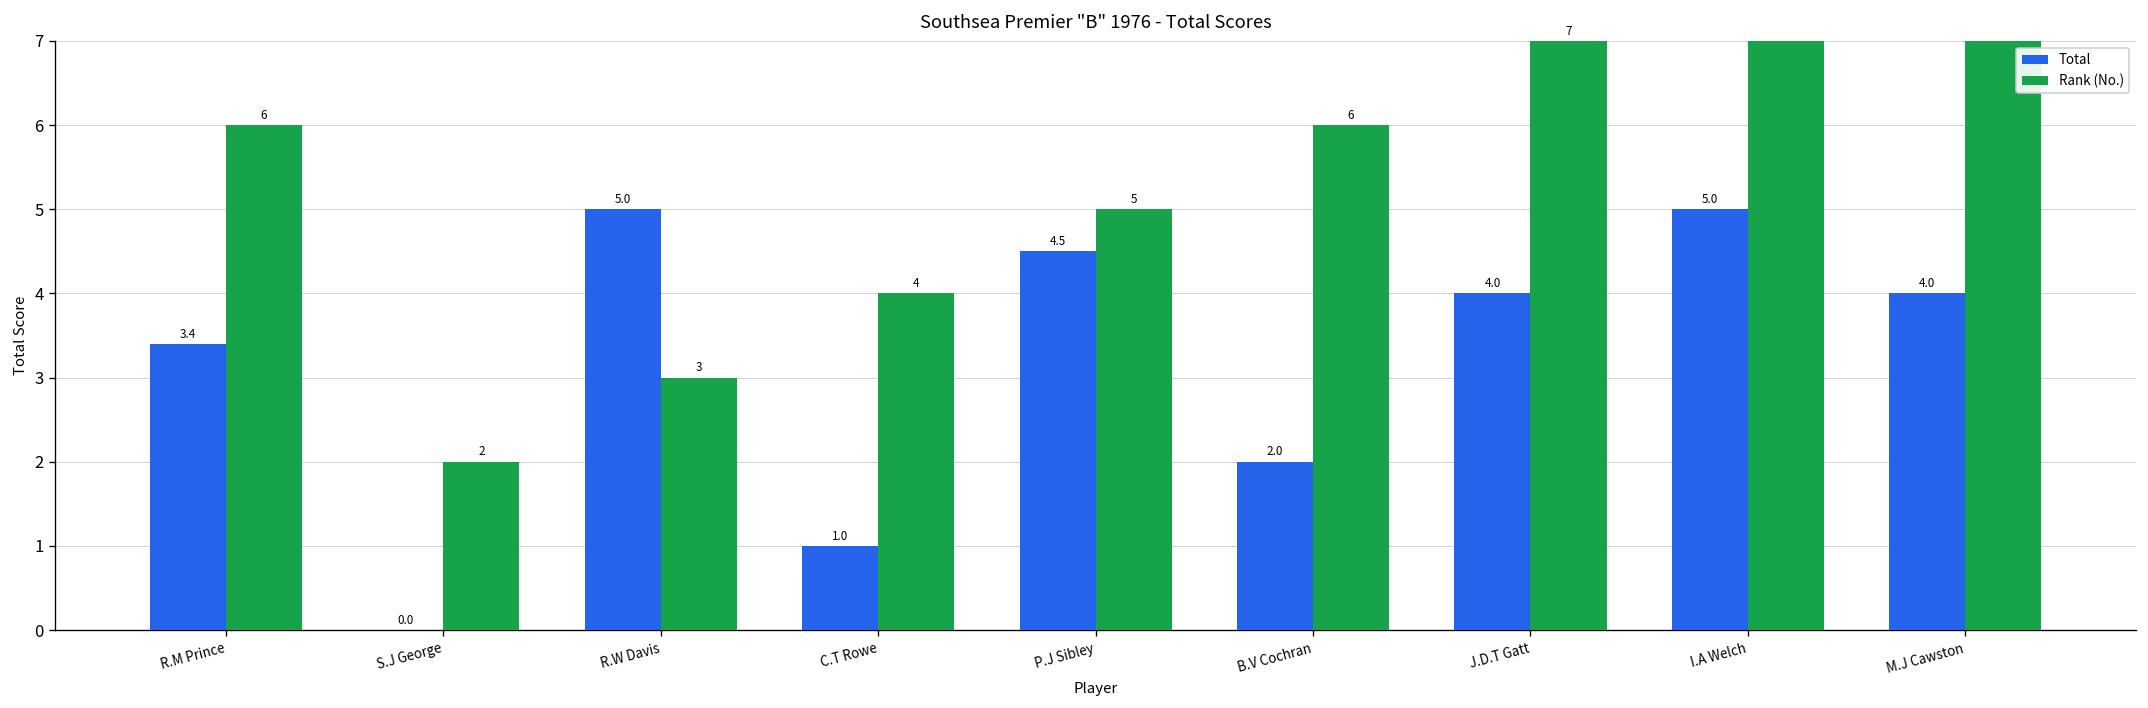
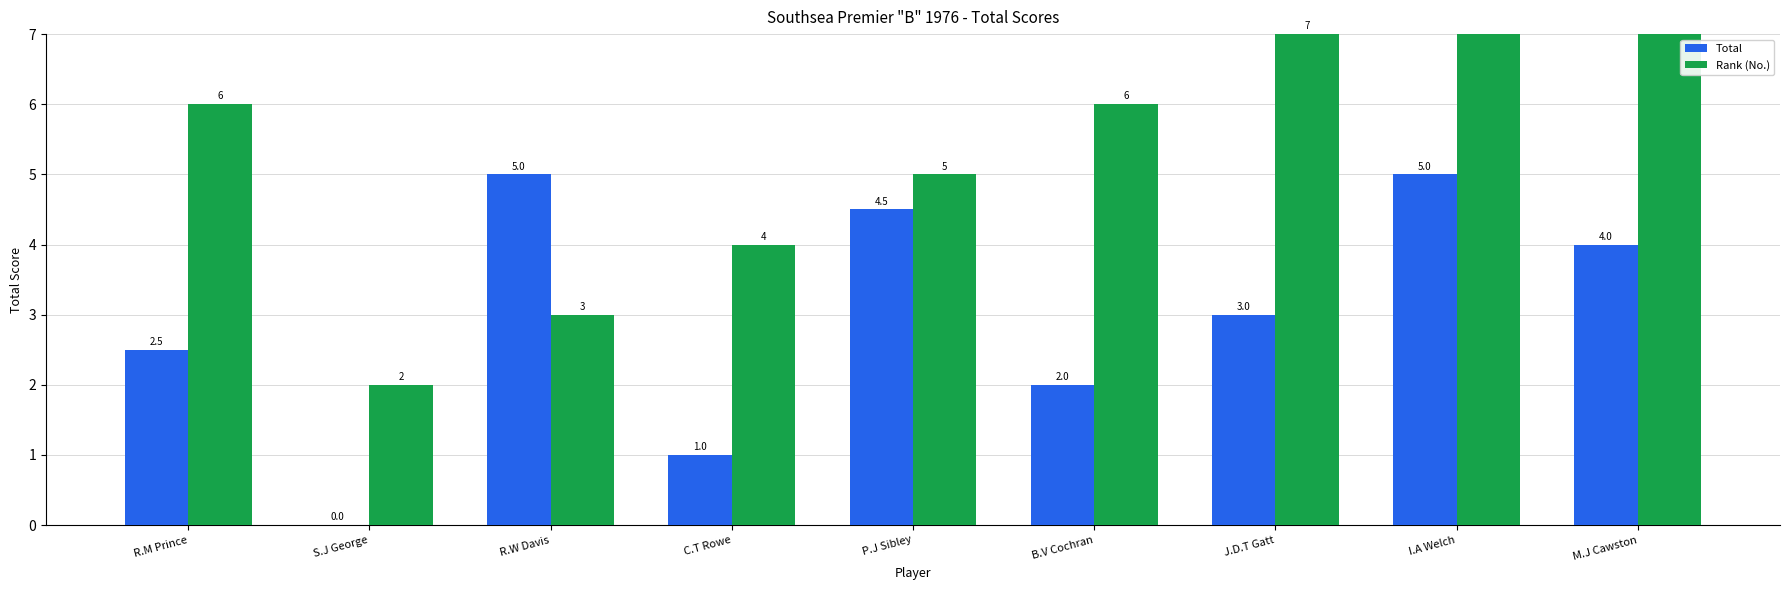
  {
    "Total": {
-     "R.M Prince": 3.4,
+     "R.M Prince": 2.5,
      "S.J George": 0.0,
      "R.W Davis": 5.0,
      "C.T Rowe": 1.0,
      "P.J Sibley": 4.5,
      "B.V Cochran": 2.0,
-     "J.D.T Gatt": 4.0,
+     "J.D.T Gatt": 3.0,
      "I.A Welch": 5.0,
      "M.J Cawston": 4.0
    },
    "Rank (No.)": {
      "R.M Prince": 6,
      "S.J George": 2,
      "R.W Davis": 3,
      "C.T Rowe": 4,
      "P.J Sibley": 5,
      "B.V Cochran": 6,
      "J.D.T Gatt": 7
    }
  }
